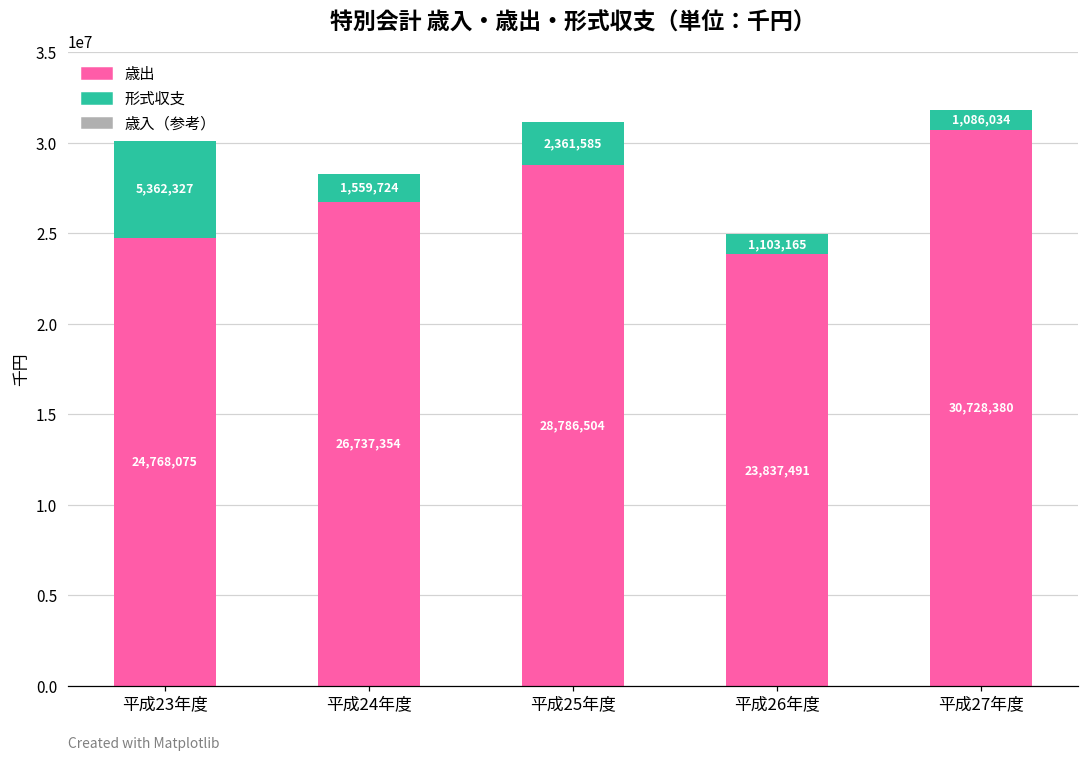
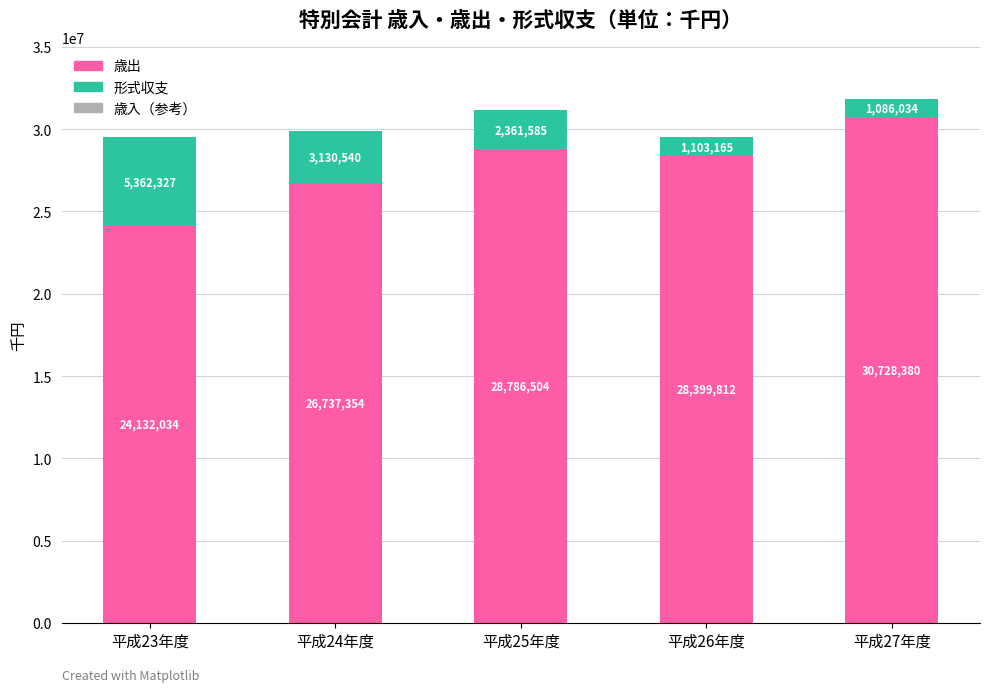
  {
    "歳出": {
-     "平成23年度": "24,768,075",
+     "平成23年度": "24,132,034",
      "平成24年度": "26,737,354",
      "平成25年度": "28,786,504",
-     "平成26年度": "23,837,491",
+     "平成26年度": "28,399,812",
      "平成27年度": "30,728,380"
    },
    "形式収支": {
      "平成23年度": "5,362,327",
-     "平成24年度": "1,559,724",
+     "平成24年度": "3,130,540",
      "平成25年度": "2,361,585",
      "平成26年度": "1,103,165",
      "平成27年度": "1,086,034"
    }
  }
